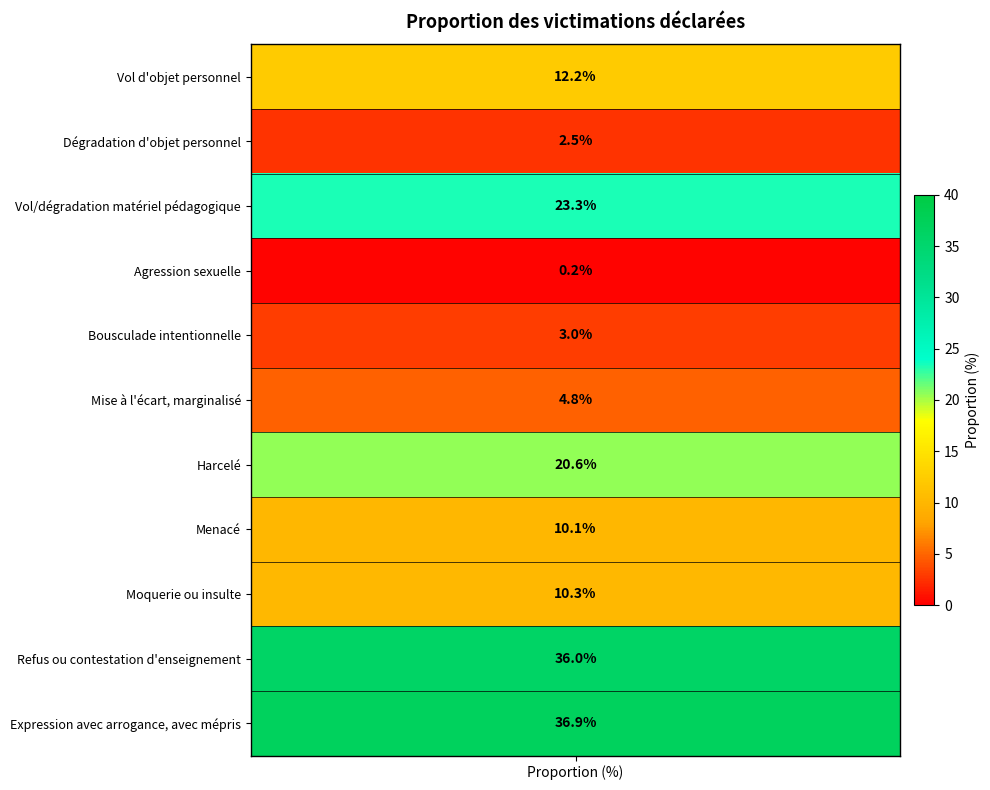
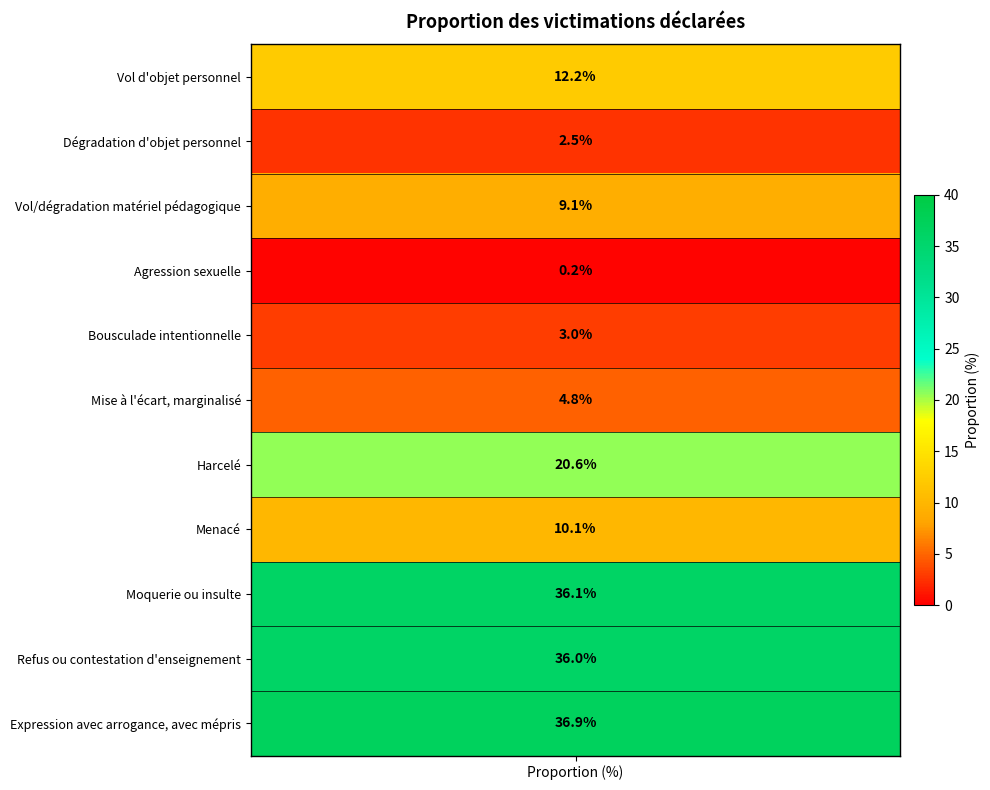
  {
    "Vol d'objet personnel": {
      "Proportion (%)": "12.2%"
    },
    "Dégradation d'objet personnel": {
      "Proportion (%)": "2.5%"
    },
    "Vol/dégradation matériel pédagogique": {
-     "Proportion (%)": "23.3%"
+     "Proportion (%)": "9.1%"
    },
    "Agression sexuelle": {
      "Proportion (%)": "0.2%"
    },
    "Bousculade intentionnelle": {
      "Proportion (%)": "3.0%"
    },
    "Mise à l'écart, marginalisé": {
      "Proportion (%)": "4.8%"
    },
    "Harcelé": {
      "Proportion (%)": "20.6%"
    },
    "Menacé": {
      "Proportion (%)": "10.1%"
    },
    "Moquerie ou insulte": {
-     "Proportion (%)": "10.3%"
+     "Proportion (%)": "36.1%"
    },
    "Refus ou contestation d'enseignement": {
      "Proportion (%)": "36.0%"
    },
    "Expression avec arrogance, avec mépris": {
      "Proportion (%)": "36.9%"
    }
  }
